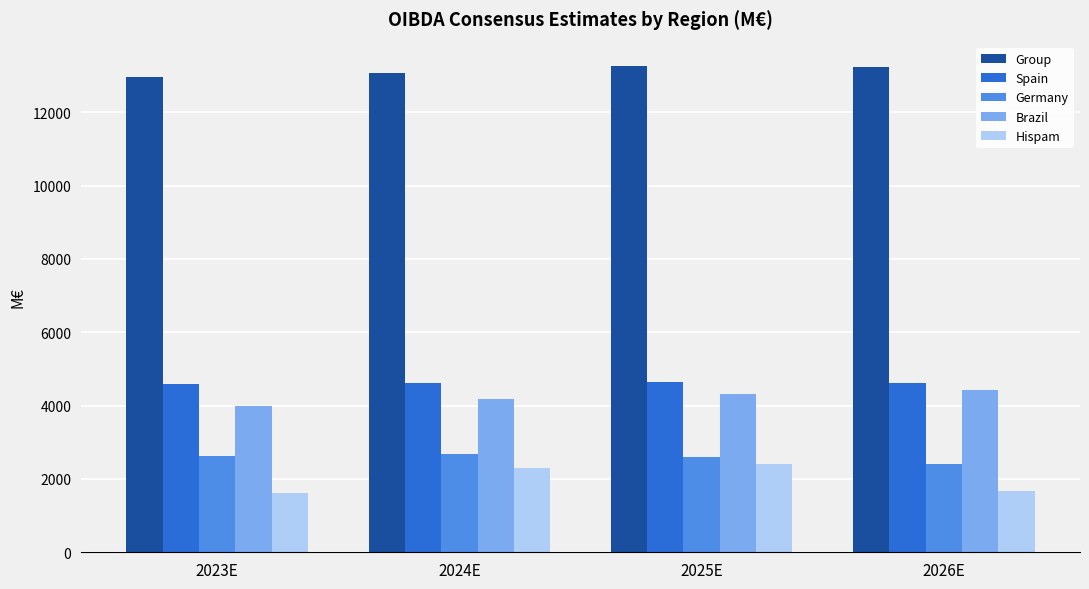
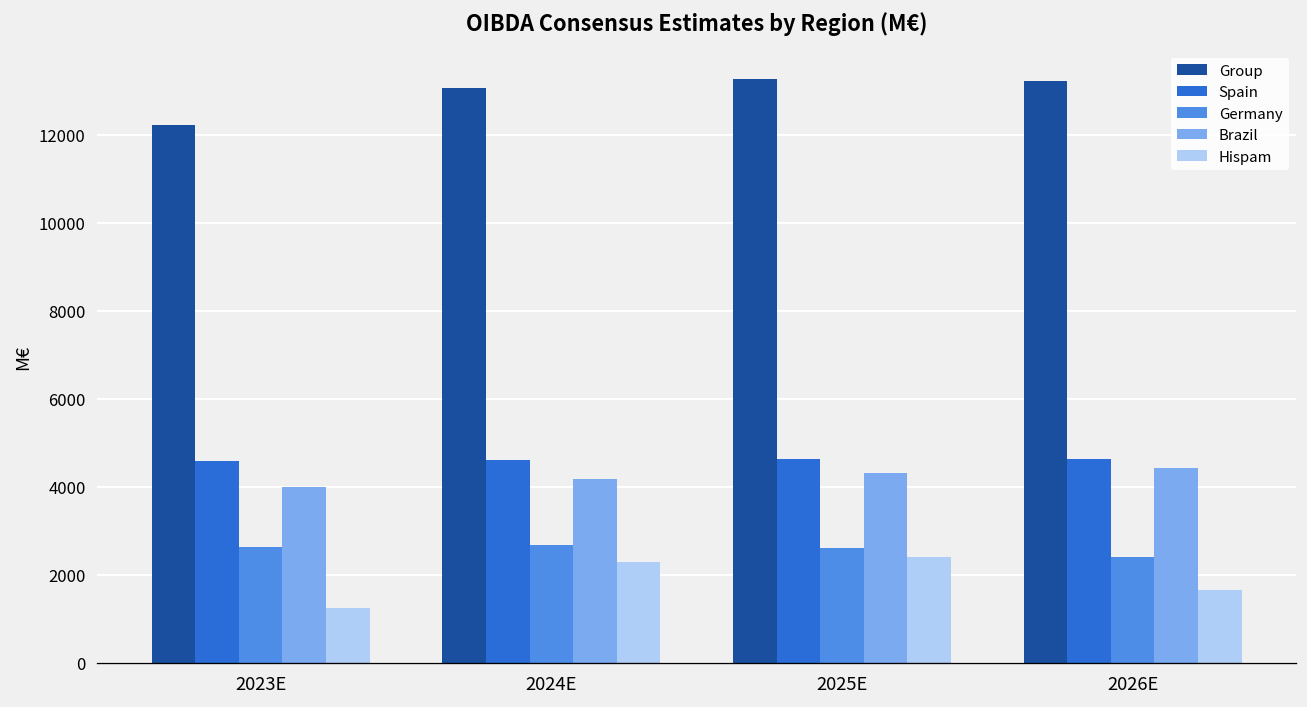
  {
    "Group": {
-     "2023E": 13000,
+     "2023E": 12200,
      "2024E": 13100,
      "2025E": 13300,
      "2026E": 13200
    },
    "Hispam": {
-     "2023E": 1600,
+     "2023E": 1300,
      "2024E": 2300,
      "2025E": 2400,
      "2026E": 1700
    }
  }
